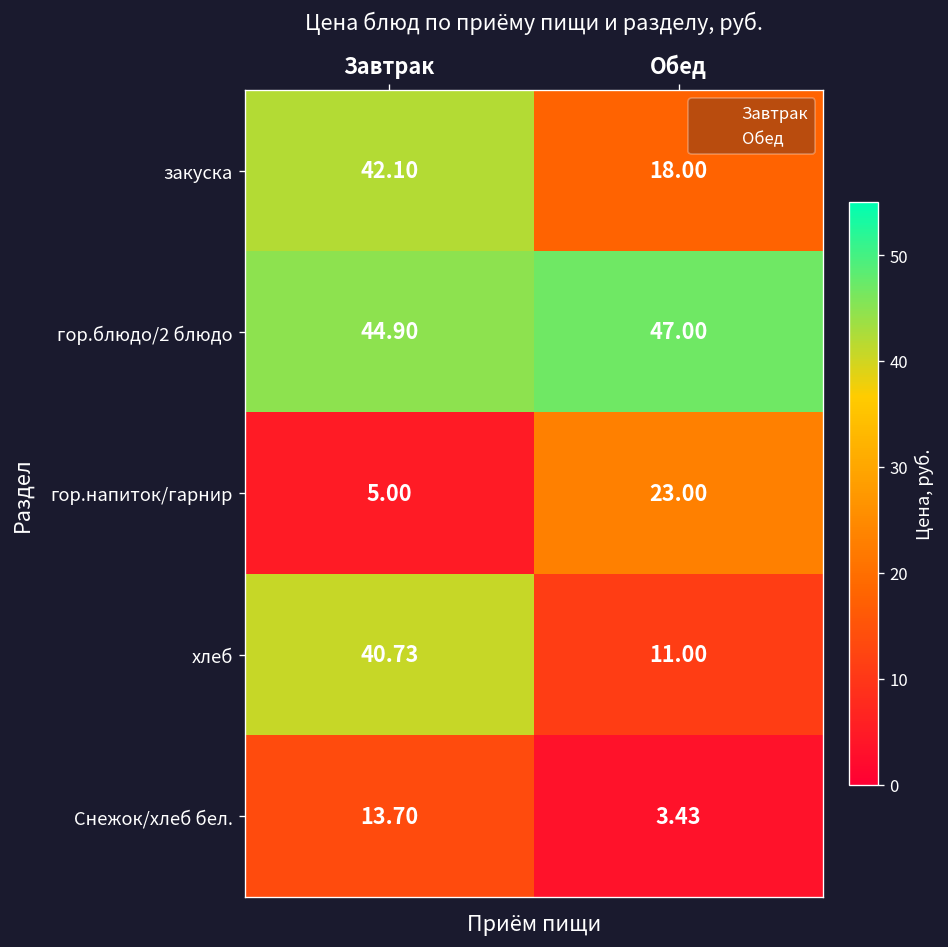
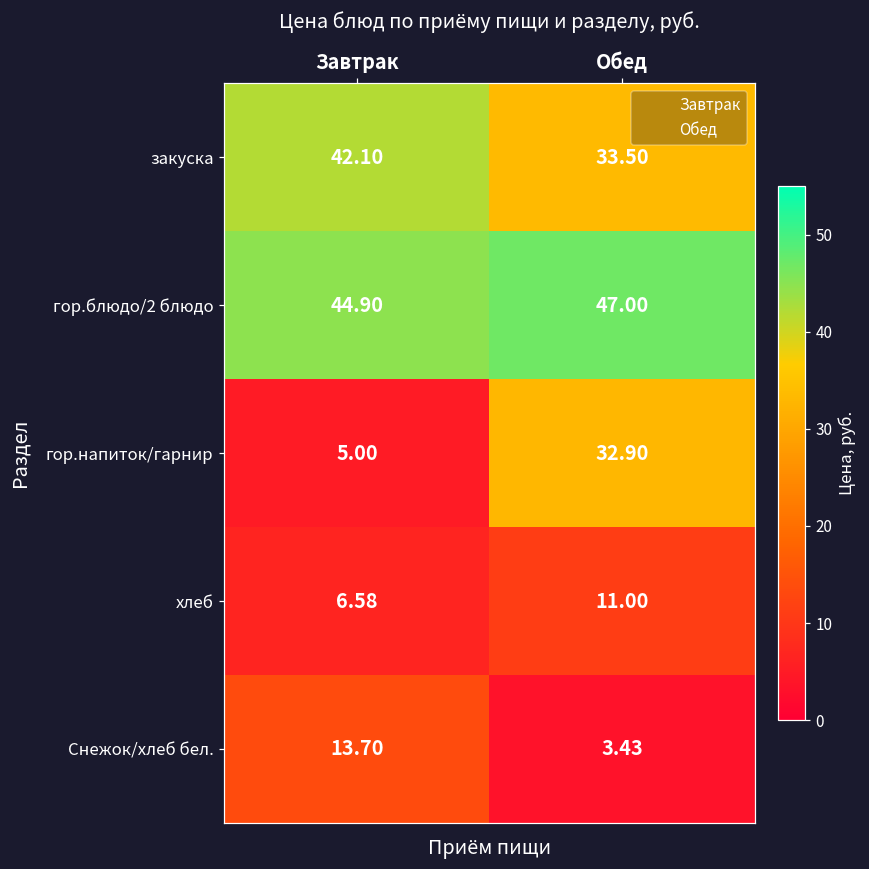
  {
    "закуска": {
-     "Обед": 18.00
+     "Обед": 33.50
    },
    "гор.напиток/гарнир": {
-     "Обед": 23.00
+     "Обед": 32.90
    },
    "хлеб": {
-     "Завтрак": 40.73
+     "Завтрак": 6.58
    }
  }
